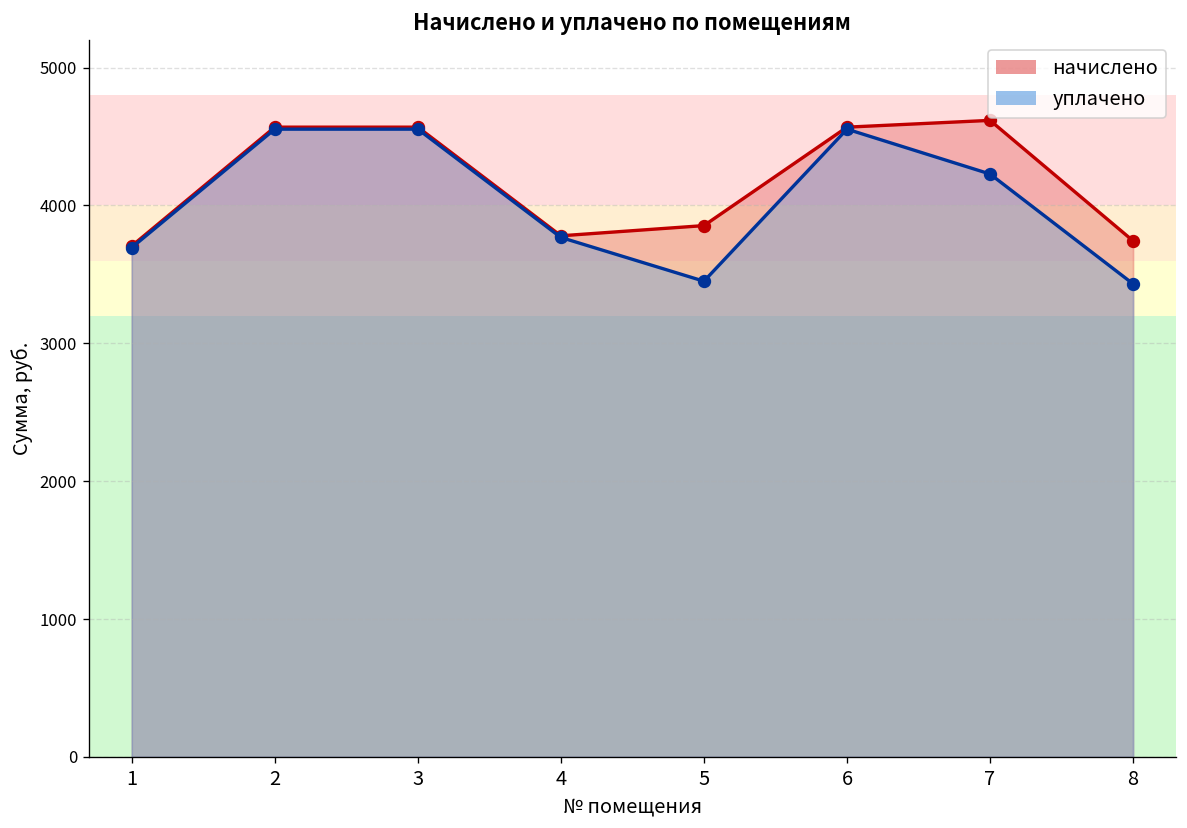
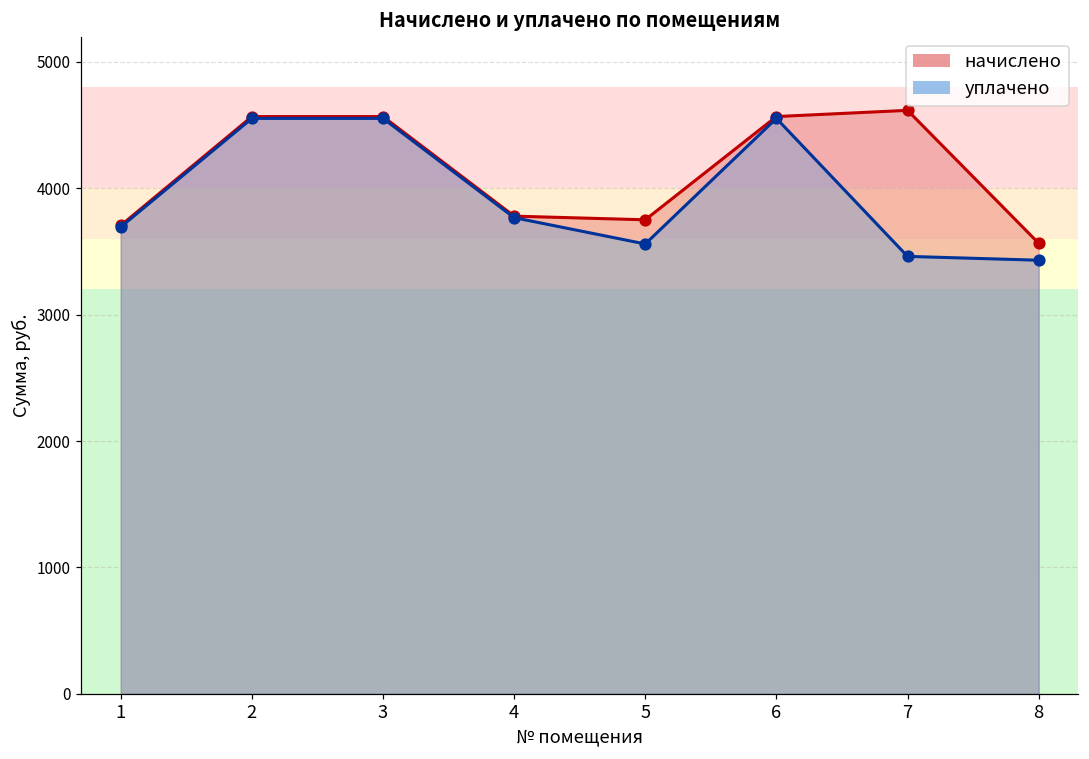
  {
    "начислено": {
-     "5": 3850,
+     "5": 3750,
      "7": 4620,
-     "8": 3740
+     "8": 3570
    },
    "уплачено": {
-     "5": 3450,
-     "7": 4230,
+     "5": 3560,
+     "7": 3460,
      "8": 3430
    }
  }
